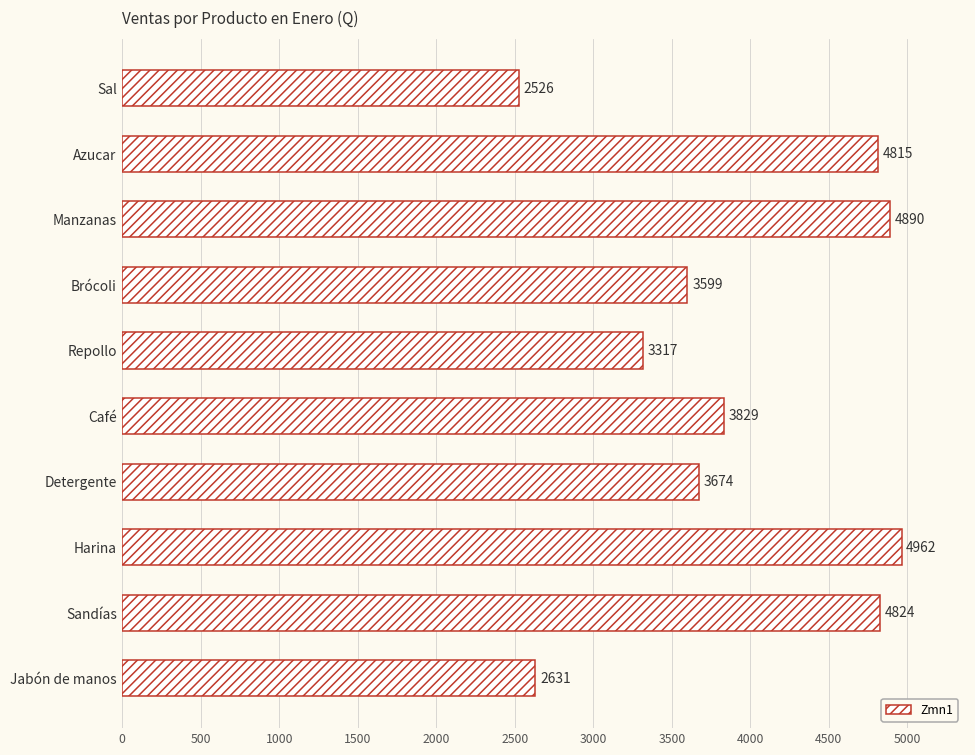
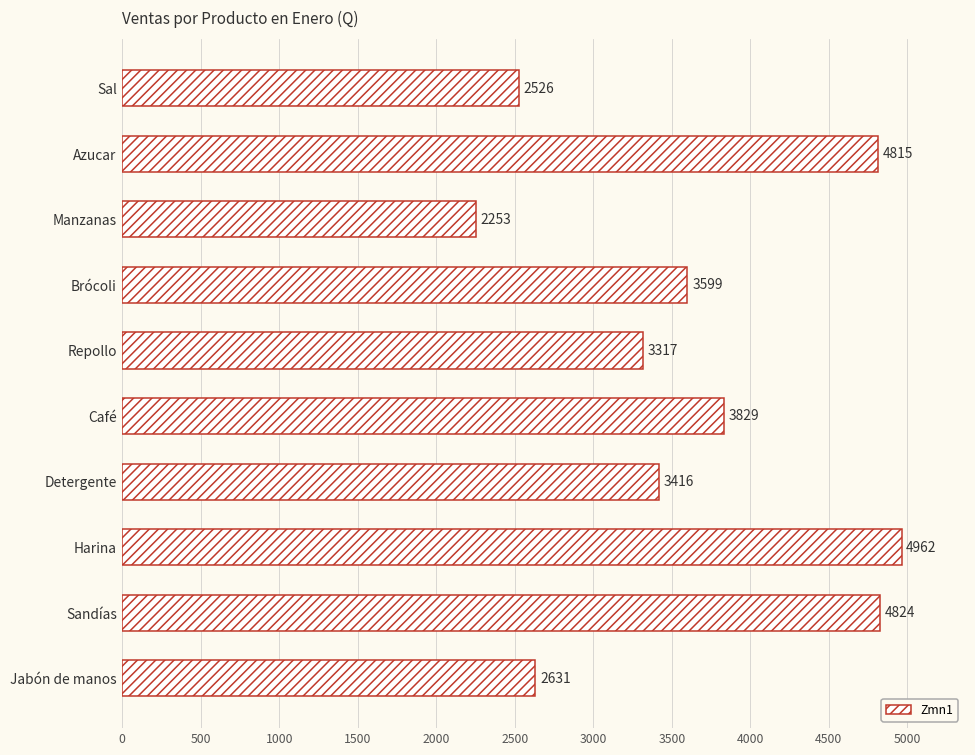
  {
    "Sal": 2526,
    "Azucar": 4815,
-   "Manzanas": 4890,
+   "Manzanas": 2253,
    "Brócoli": 3599,
    "Repollo": 3317,
    "Café": 3829,
-   "Detergente": 3674,
+   "Detergente": 3416,
    "Harina": 4962,
    "Sandías": 4824,
    "Jabón de manos": 2631
  }
